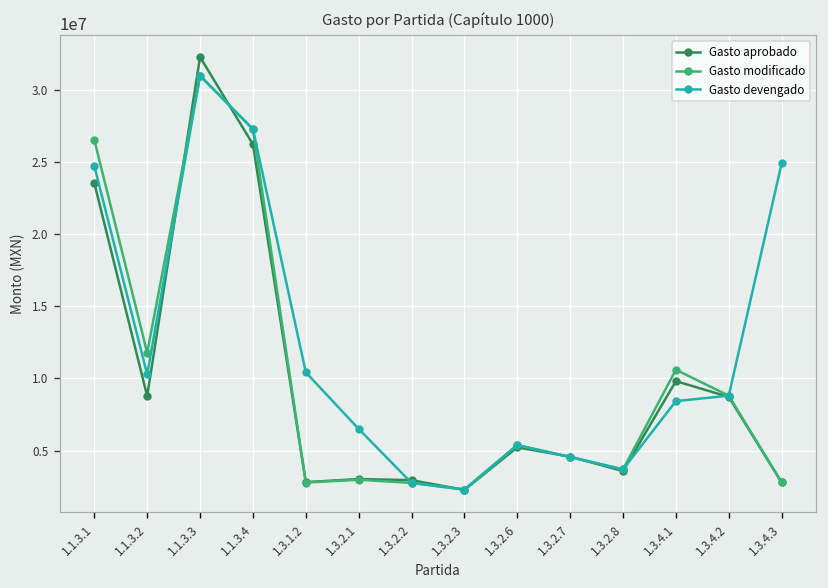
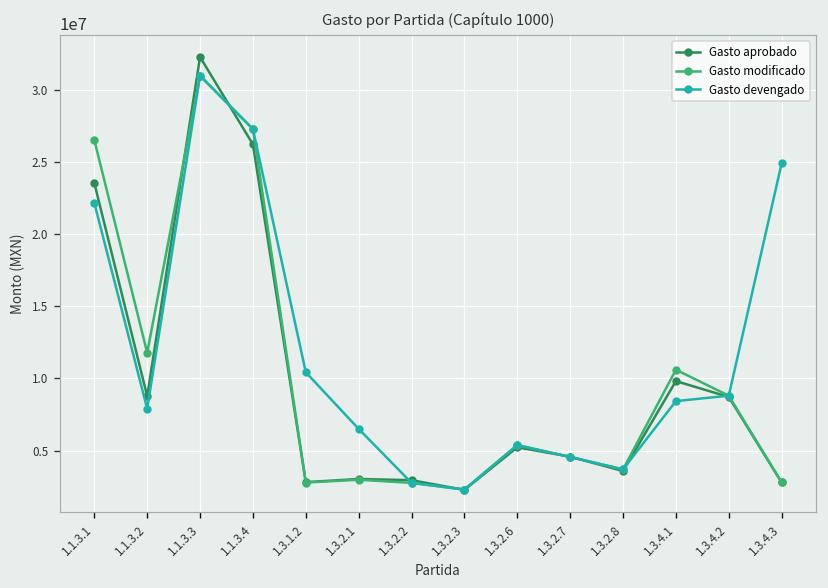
  {
    "Gasto devengado": {
-     "1.1.3.1": 24700000,
-     "1.1.3.2": 10300000,
+     "1.1.3.1": 22200000,
+     "1.1.3.2": 7900000,
      "1.3.1.2": 10400000,
      "1.3.2.1": 6500000,
      "1.3.4.1": 8400000,
      "1.3.4.3": 24900000
    }
  }
